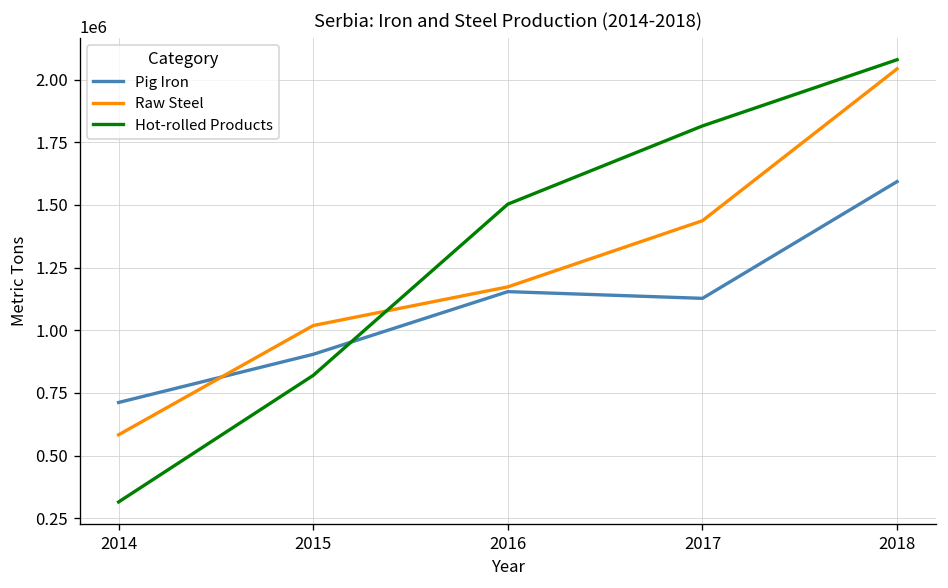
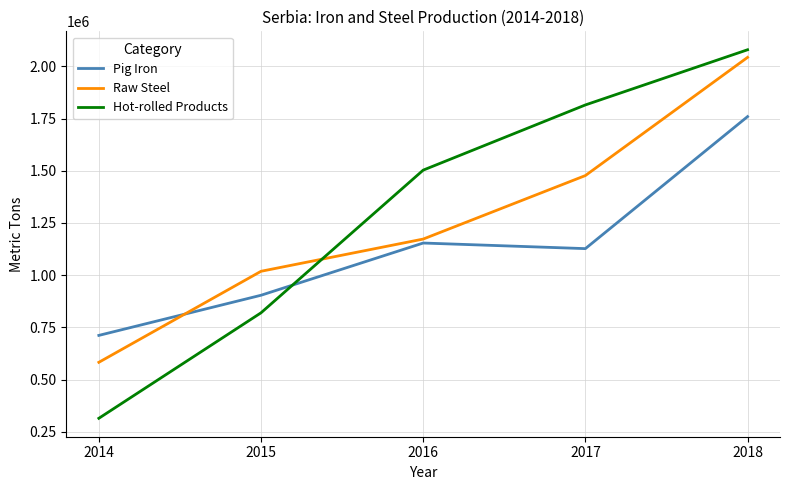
  {
    "Pig Iron": {
      "2014": 710000,
      "2015": 900000,
      "2016": 1150000,
      "2017": 1130000,
-     "2018": 1590000
+     "2018": 1760000
    },
    "Raw Steel": {
      "2014": 580000,
      "2015": 1020000,
      "2016": 1170000,
-     "2017": 1440000,
+     "2017": 1480000,
      "2018": 2040000
    },
    "Hot-rolled Products": {
      "2014": 320000,
      "2015": 820000,
      "2016": 1500000,
      "2017": 1820000,
      "2018": 2080000
    }
  }
